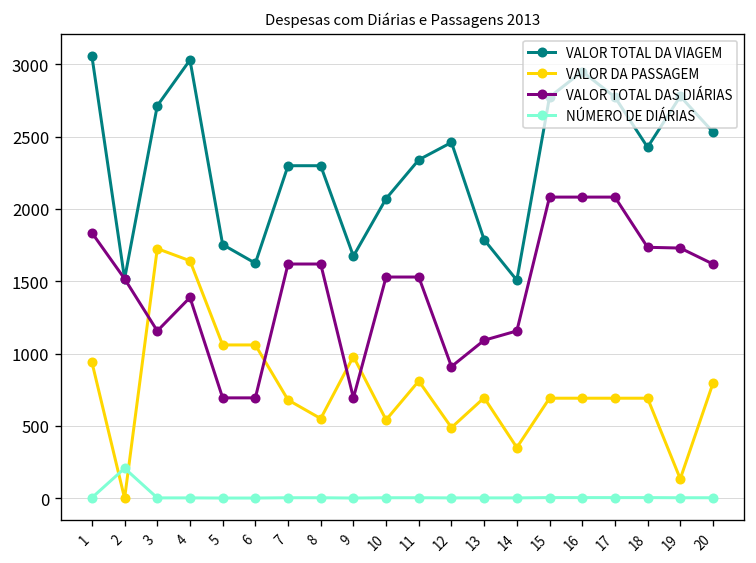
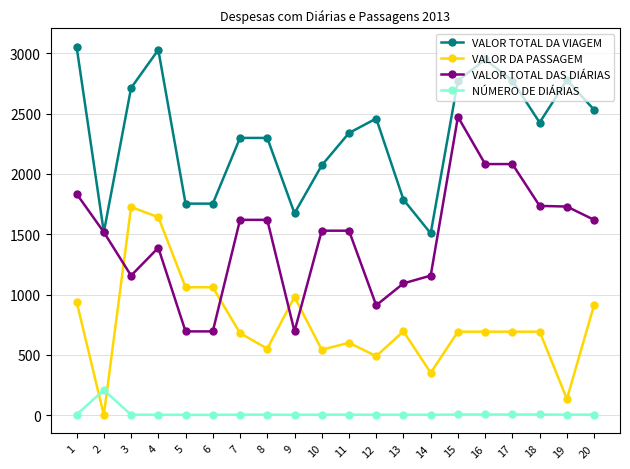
  {
    "VALOR TOTAL DA VIAGEM": {
      "1": 3060,
      "3": 2710,
      "4": 3030,
      "5": 1750,
-     "6": 1630,
+     "6": 1750,
      "7": 2300,
      "8": 2300,
      "9": 1670,
      "10": 2070,
      "11": 2340,
      "12": 2460,
      "13": 1790,
      "14": 1510,
      "18": 2430,
      "20": 2530
    },
    "VALOR DA PASSAGEM": {
      "1": 940,
      "2": 0,
      "3": 1730,
      "4": 1640,
      "5": 1060,
      "6": 1060,
      "7": 680,
      "8": 550,
      "9": 980,
      "10": 540,
-     "11": 810,
+     "11": 600,
      "12": 490,
      "13": 690,
      "14": 350,
      "15": 690,
      "16": 690,
      "17": 690,
      "18": 690,
      "19": 130,
-     "20": 790
+     "20": 910
    },
    "VALOR TOTAL DAS DIÁRIAS": {
      "1": 1840,
      "3": 1160,
      "4": 1390,
      "5": 690,
      "6": 690,
      "7": 1620,
      "8": 1620,
      "9": 690,
      "10": 1530,
      "11": 1530,
      "12": 910,
      "13": 1090,
      "14": 1160,
-     "15": 2080,
+     "15": 2470,
      "16": 2080,
      "17": 2080,
      "18": 1740,
      "19": 1730,
      "20": 1620
    },
    "NÚMERO DE DIÁRIAS": {
      "1": 0,
      "2": 210,
      "3": 0,
      "4": 0,
      "5": 0,
      "6": 0,
      "7": 0,
      "8": 0,
      "9": 0,
      "10": 0,
      "11": 0,
      "12": 0,
      "13": 0,
      "14": 0,
      "15": 0,
      "16": 0,
      "17": 0,
      "18": 0,
      "19": 0,
      "20": 0
    }
  }
